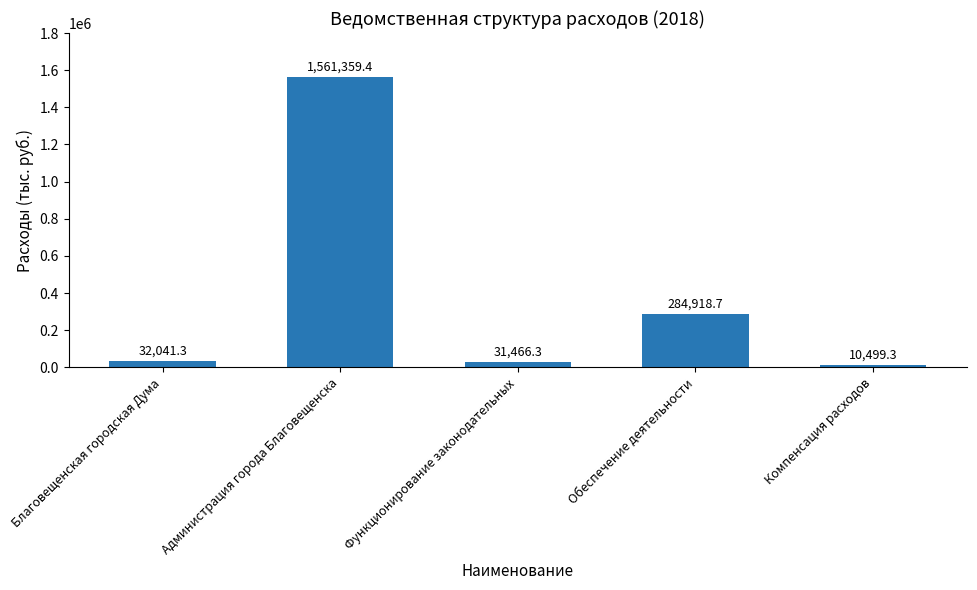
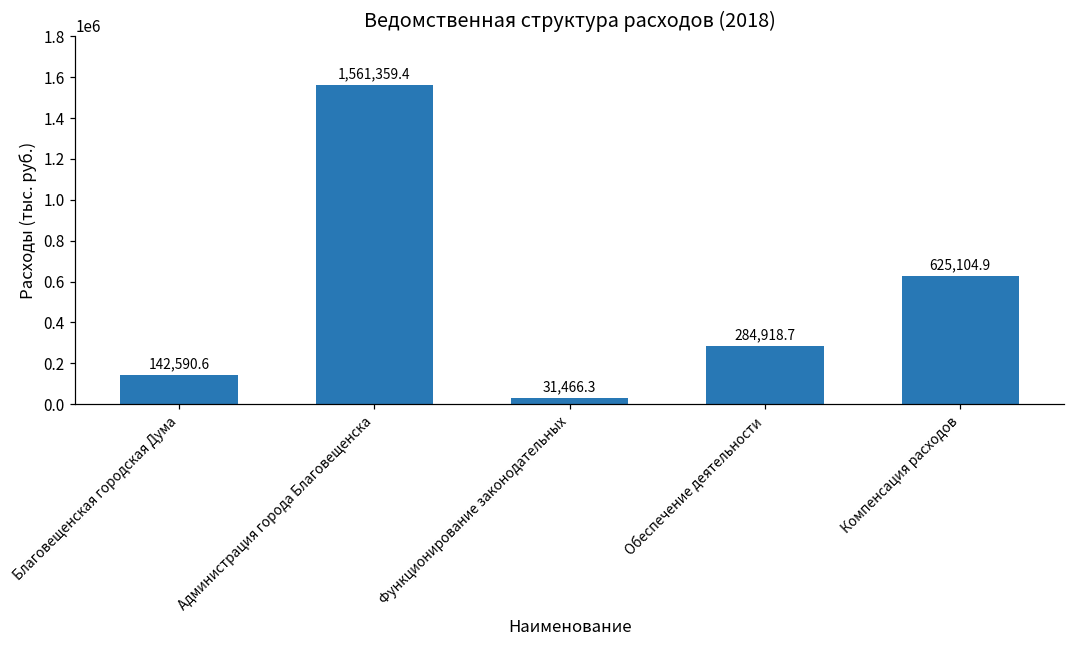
  {
-   "Благовещенская городская Дума": "32,041.3",
+   "Благовещенская городская Дума": "142,590.6",
    "Администрация города Благовещенска": "1,561,359.4",
    "Функционирование законодательных": "31,466.3",
    "Обеспечение деятельности": "284,918.7",
-   "Компенсация расходов": "10,499.3"
+   "Компенсация расходов": "625,104.9"
  }
